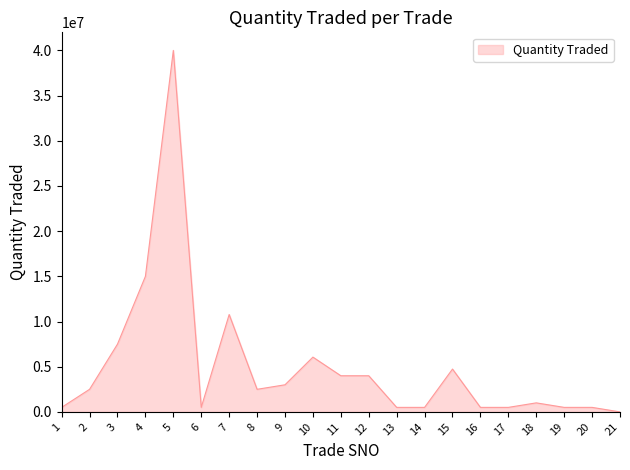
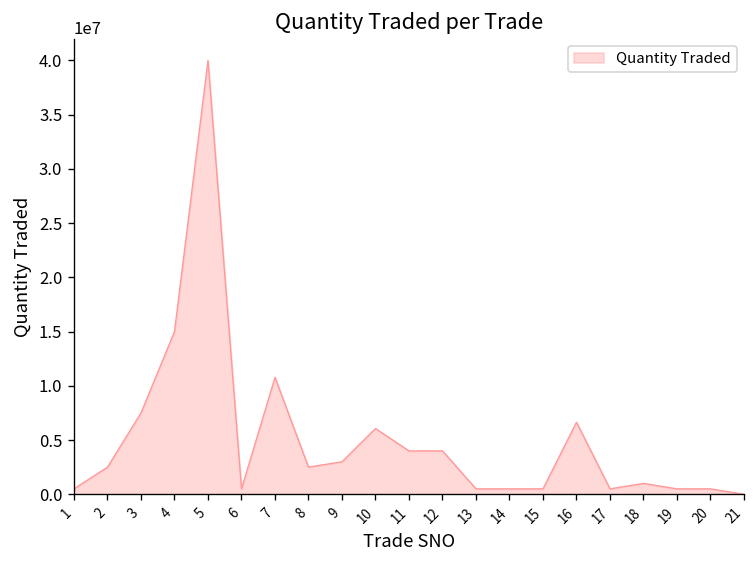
  {
    "1": 1000000,
    "2": 3000000,
    "3": 8000000,
    "4": 15000000,
    "5": 40000000,
    "6": 1000000,
    "7": 11000000,
    "8": 3000000,
    "9": 3000000,
    "10": 6000000,
    "11": 4000000,
    "12": 4000000,
    "13": 1000000,
    "14": 1000000,
-   "15": 5000000,
-   "16": 1000000,
+   "15": 1000000,
+   "16": 7000000,
    "17": 1000000,
    "18": 1000000,
    "19": 1000000,
    "20": 1000000,
    "21": 0
  }
